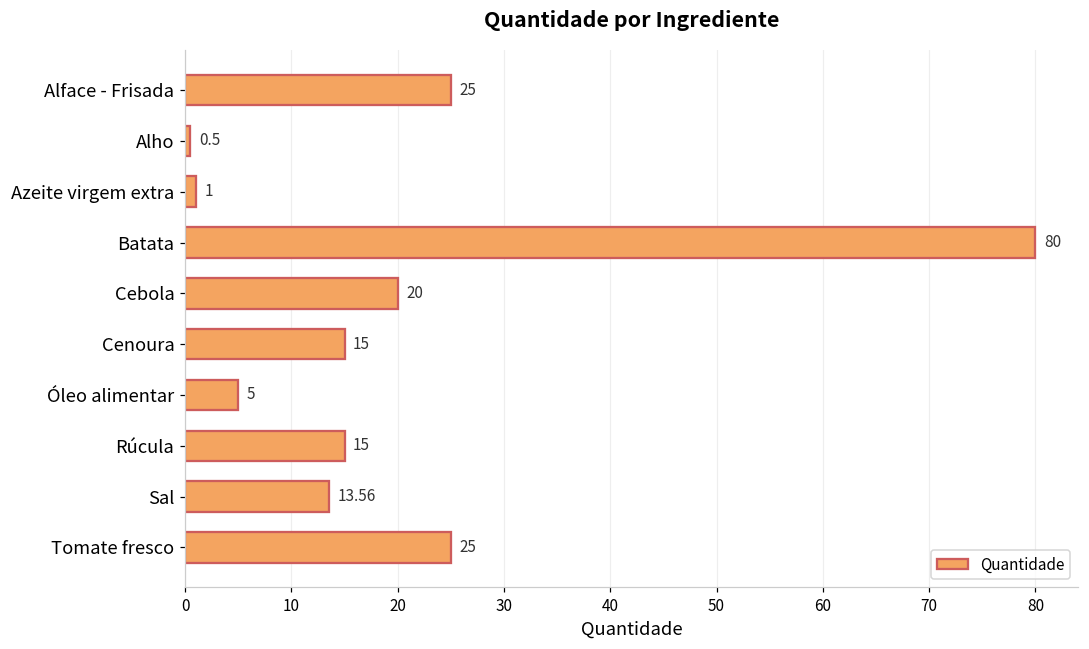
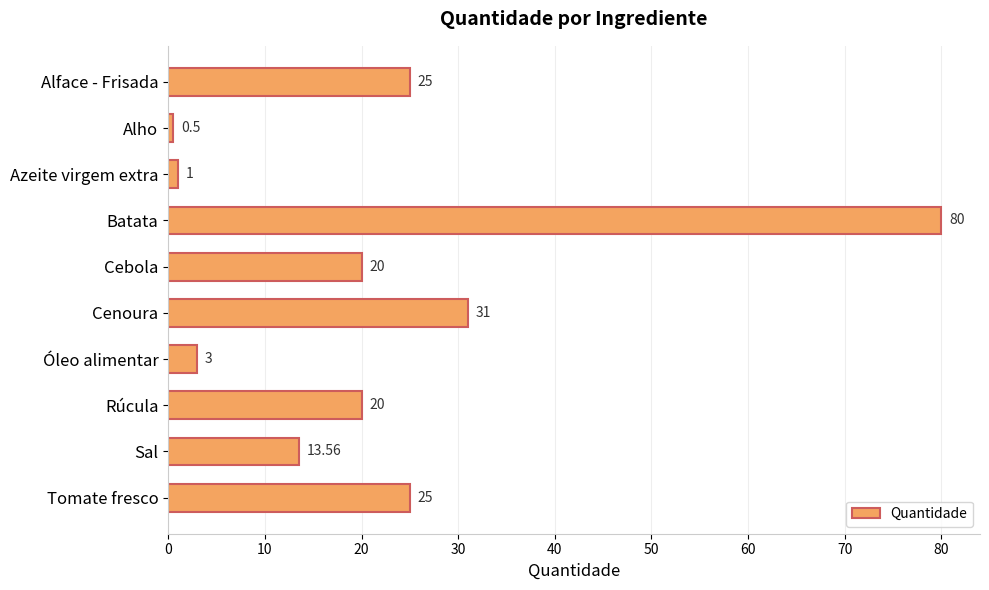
  {
    "Alface - Frisada": 25,
    "Alho": 0.5,
    "Azeite virgem extra": 1,
    "Batata": 80,
    "Cebola": 20,
-   "Cenoura": 15,
-   "Óleo alimentar": 5,
-   "Rúcula": 15,
+   "Cenoura": 31,
+   "Óleo alimentar": 3,
+   "Rúcula": 20,
    "Sal": 13.56,
    "Tomate fresco": 25
  }
